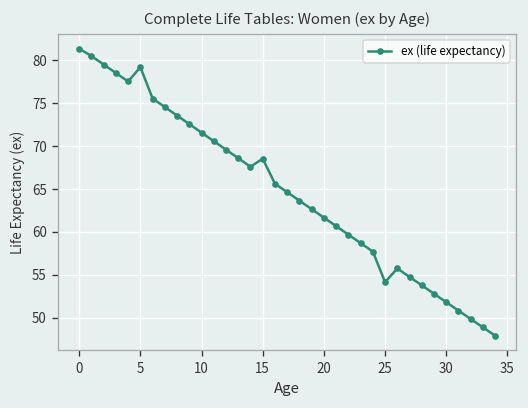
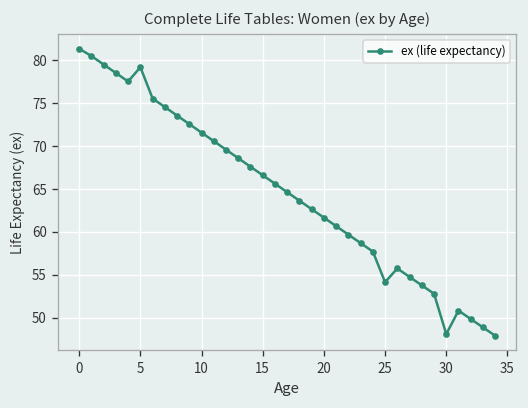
  {
    "0": 81,
    "5": 79,
    "10": 72,
-   "15": 69,
+   "15": 67,
    "20": 62,
    "25": 54,
-   "30": 52
+   "30": 48
  }
